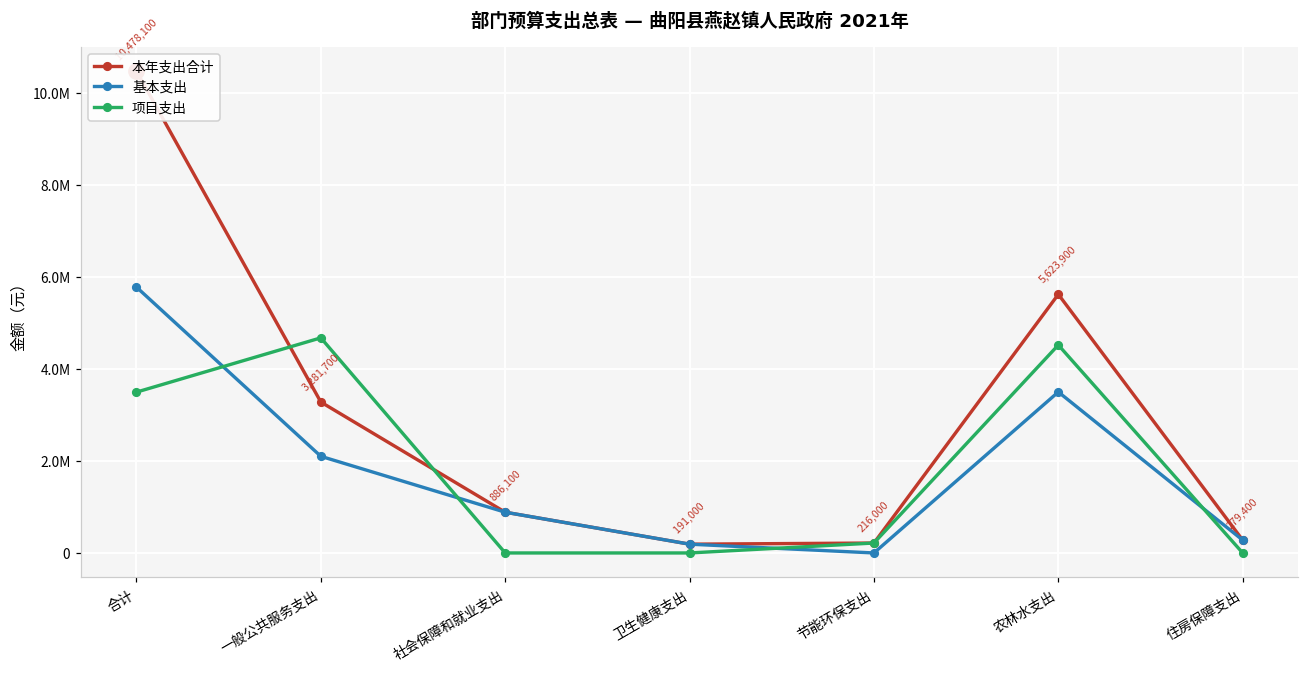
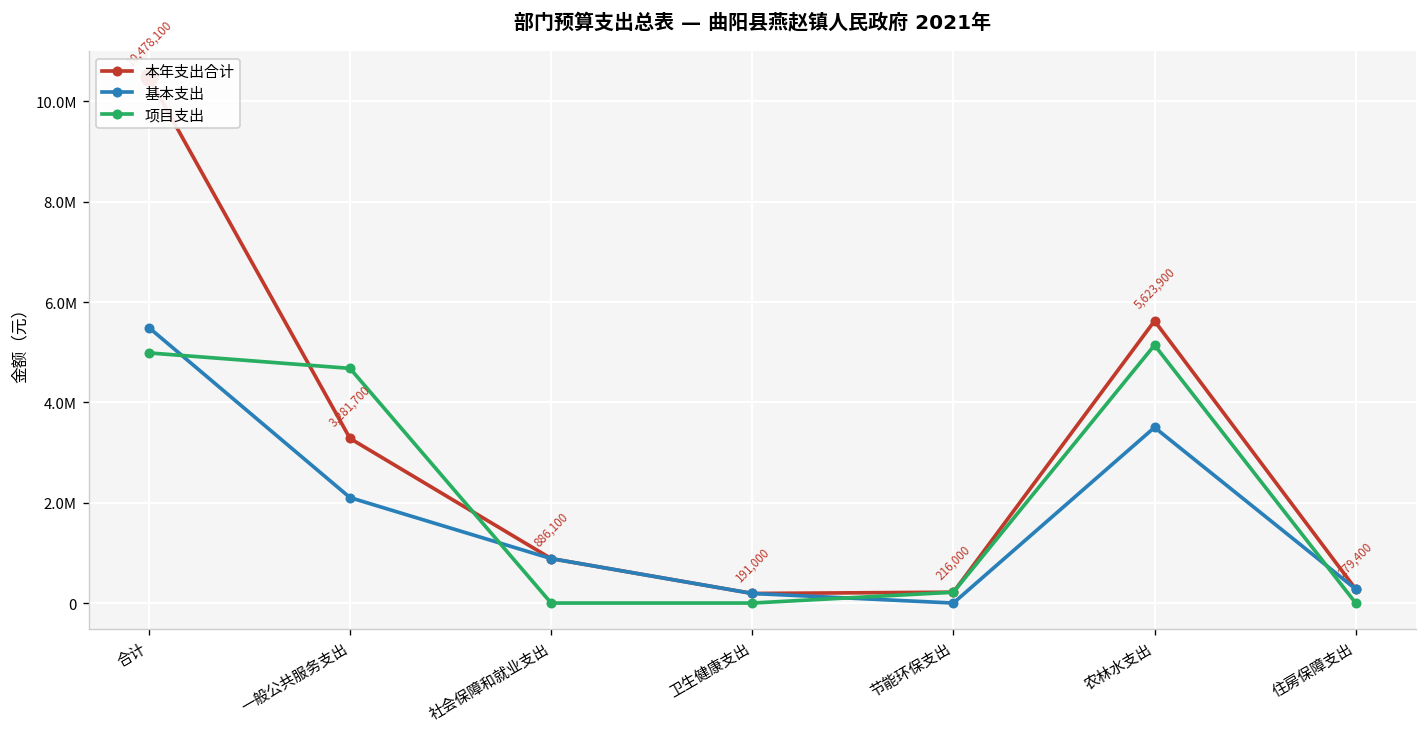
  {
    "基本支出": {
-     "合计": 5800000,
+     "合计": 5500000,
      "一般公共服务支出": 2100000,
      "节能环保支出": 0,
      "农林水支出": 3500000
    },
    "项目支出": {
-     "合计": 3500000,
+     "合计": 5000000,
      "一般公共服务支出": 4700000,
      "社会保障和就业支出": 0,
      "卫生健康支出": 0,
-     "农林水支出": 4500000,
+     "农林水支出": 5100000,
      "住房保障支出": 0
    }
  }
